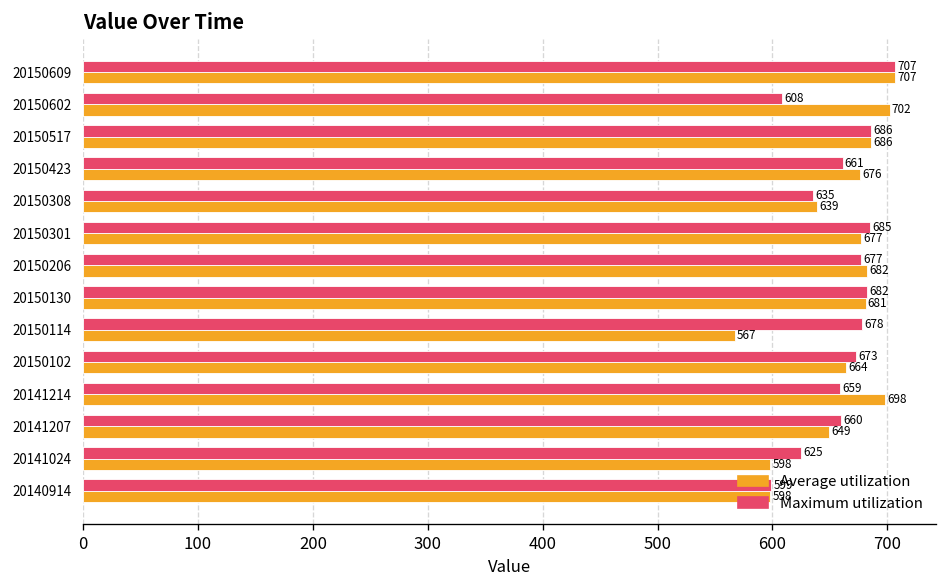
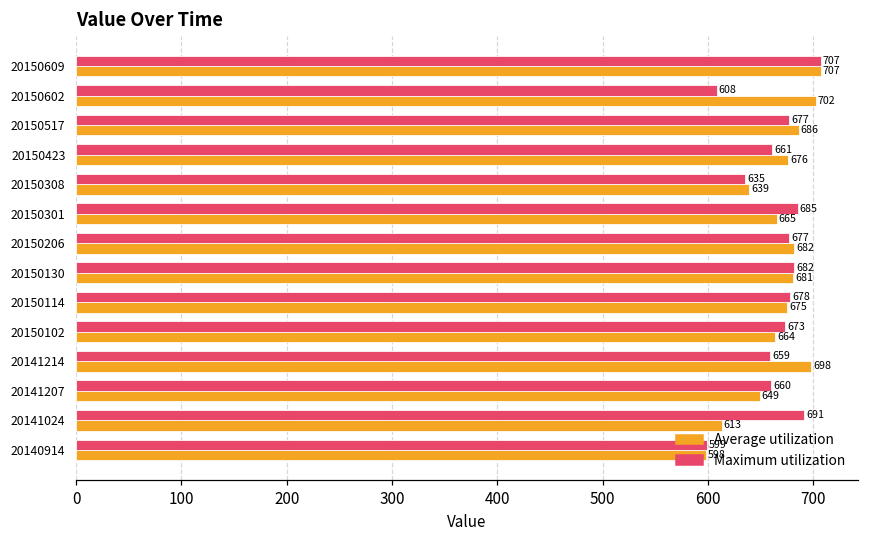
  {
    "Average utilization": {
      "20150609": 707,
      "20150602": 702,
      "20150517": 686,
      "20150423": 676,
      "20150308": 639,
-     "20150301": 677,
+     "20150301": 665,
      "20150206": 682,
      "20150130": 681,
-     "20150114": 567,
+     "20150114": 675,
      "20150102": 664,
      "20141214": 698,
      "20141207": 649,
-     "20141024": 598,
+     "20141024": 613,
      "20140914": 598
    },
    "Maximum utilization": {
      "20150609": 707,
      "20150602": 608,
-     "20150517": 686,
+     "20150517": 677,
      "20150423": 661,
      "20150308": 635,
      "20150301": 685,
      "20150206": 677,
      "20150130": 682,
      "20150114": 678,
      "20150102": 673,
      "20141214": 659,
      "20141207": 660,
-     "20141024": 625,
+     "20141024": 691,
      "20140914": 599
    }
  }
